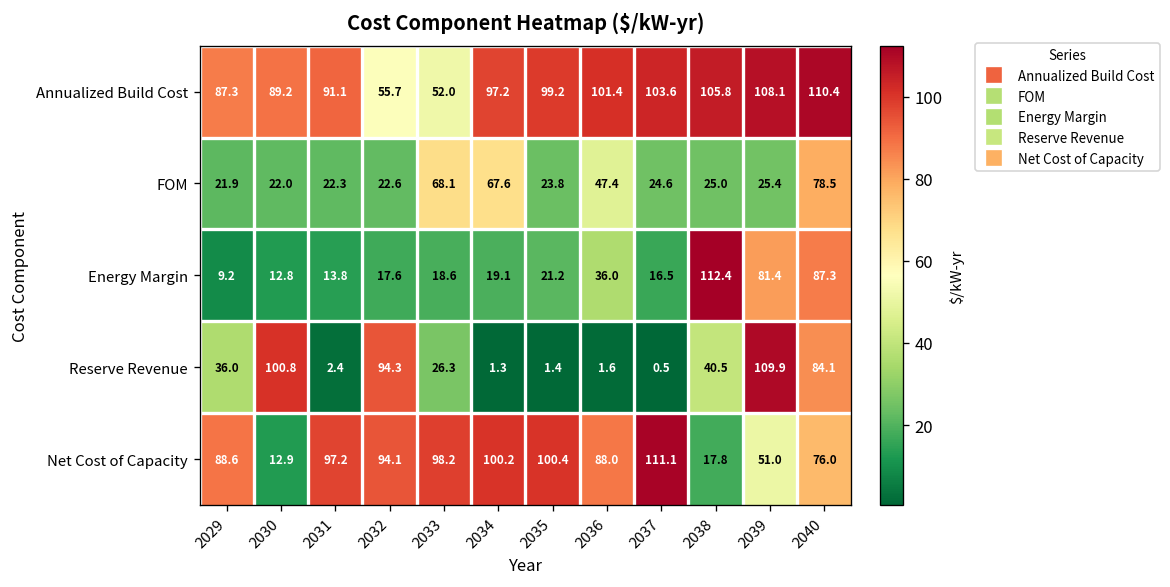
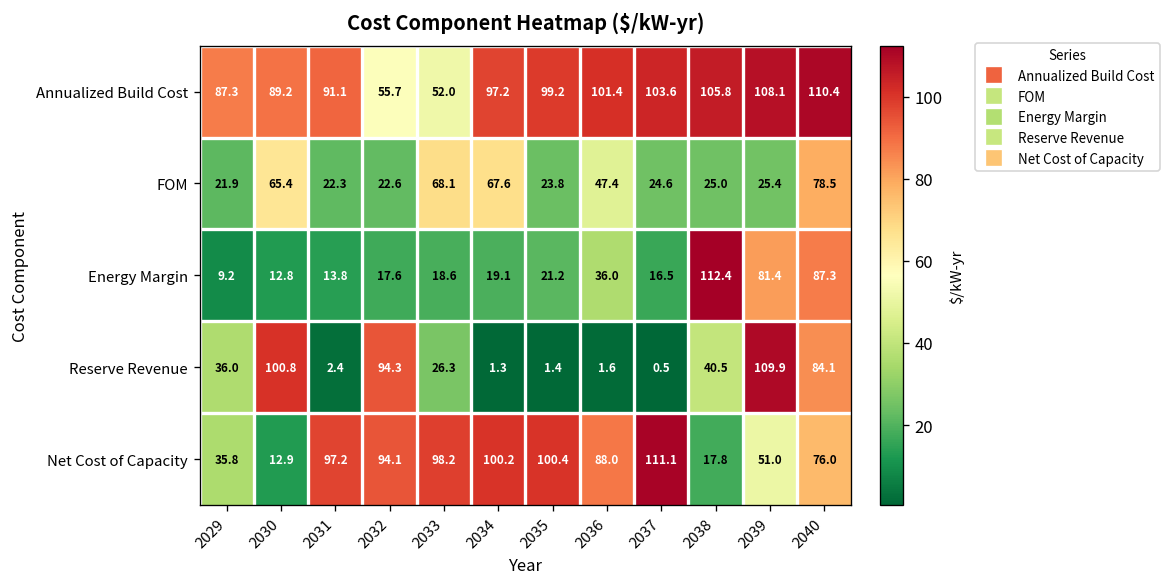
  {
    "Annualized Build Cost": {
      "2029": 87.3,
      "2030": 89.2,
      "2031": 91.1,
      "2032": 55.7,
      "2033": 52.0,
      "2034": 97.2,
      "2035": 99.2,
      "2036": 101.4,
      "2037": 103.6,
      "2038": 105.8,
      "2039": 108.1,
      "2040": 110.4
    },
    "FOM": {
      "2029": 21.9,
-     "2030": 22.0,
+     "2030": 65.4,
      "2031": 22.3,
      "2032": 22.6,
      "2033": 68.1,
      "2034": 67.6,
      "2035": 23.8,
      "2036": 47.4,
      "2037": 24.6,
      "2038": 25.0,
      "2039": 25.4,
      "2040": 78.5
    },
    "Energy Margin": {
      "2029": 9.2,
      "2030": 12.8,
      "2031": 13.8,
      "2032": 17.6,
      "2033": 18.6,
      "2034": 19.1,
      "2035": 21.2,
      "2036": 36.0,
      "2037": 16.5,
      "2038": 112.4,
      "2039": 81.4,
      "2040": 87.3
    },
    "Reserve Revenue": {
      "2029": 36.0,
      "2030": 100.8,
      "2031": 2.4,
      "2032": 94.3,
      "2033": 26.3,
      "2034": 1.3,
      "2035": 1.4,
      "2036": 1.6,
      "2037": 0.5,
      "2038": 40.5,
      "2039": 109.9,
      "2040": 84.1
    },
    "Net Cost of Capacity": {
-     "2029": 88.6,
+     "2029": 35.8,
      "2030": 12.9,
      "2031": 97.2,
      "2032": 94.1,
      "2033": 98.2,
      "2034": 100.2,
      "2035": 100.4,
      "2036": 88.0,
      "2037": 111.1,
      "2038": 17.8,
      "2039": 51.0,
      "2040": 76.0
    }
  }
